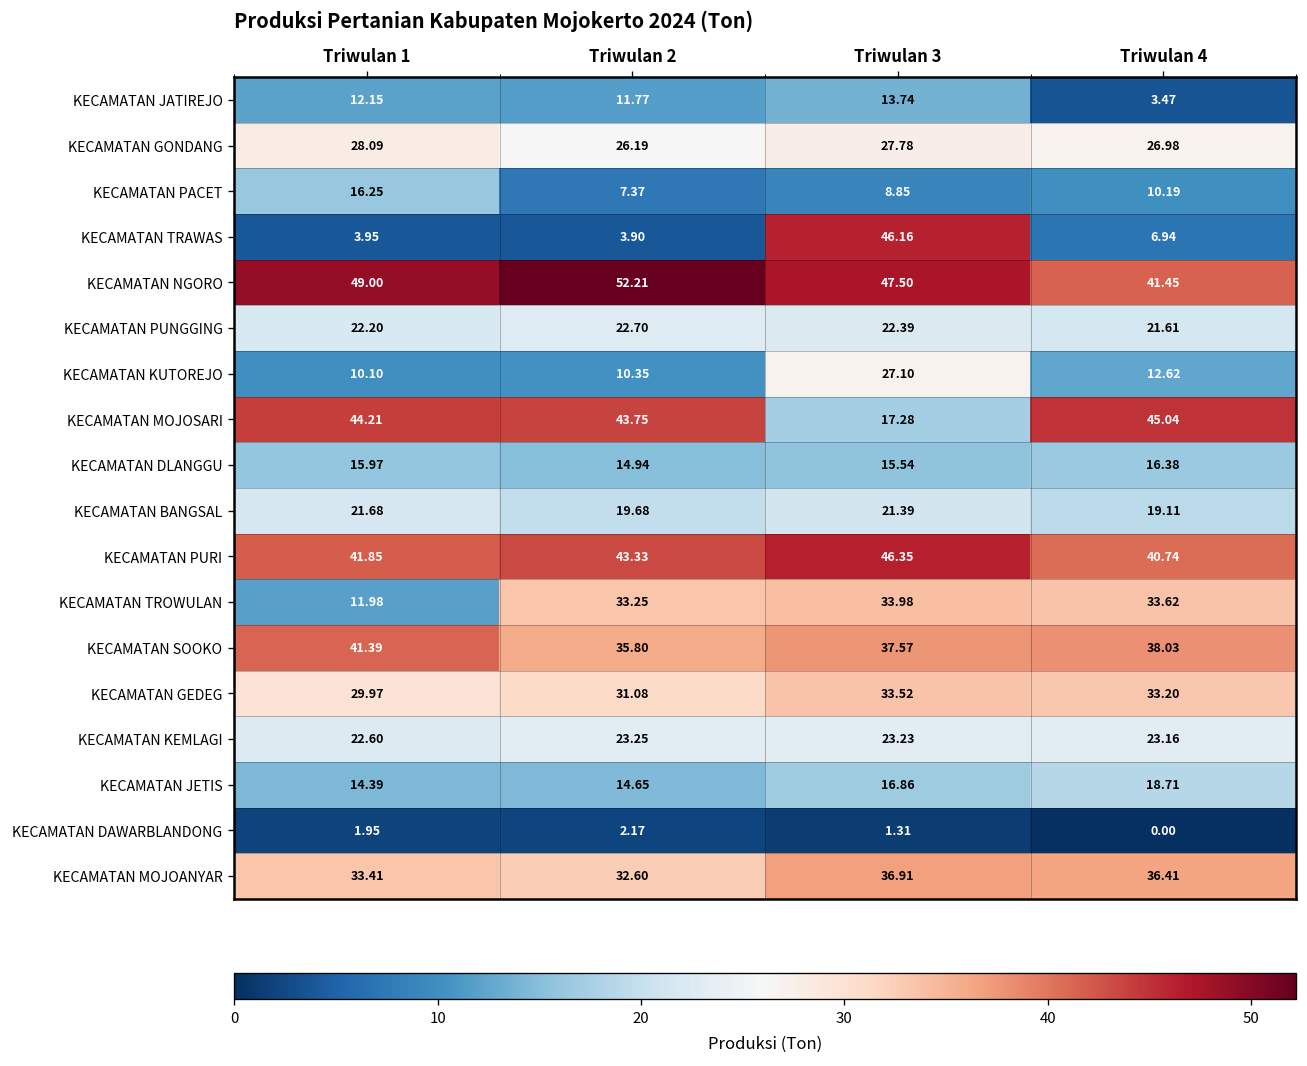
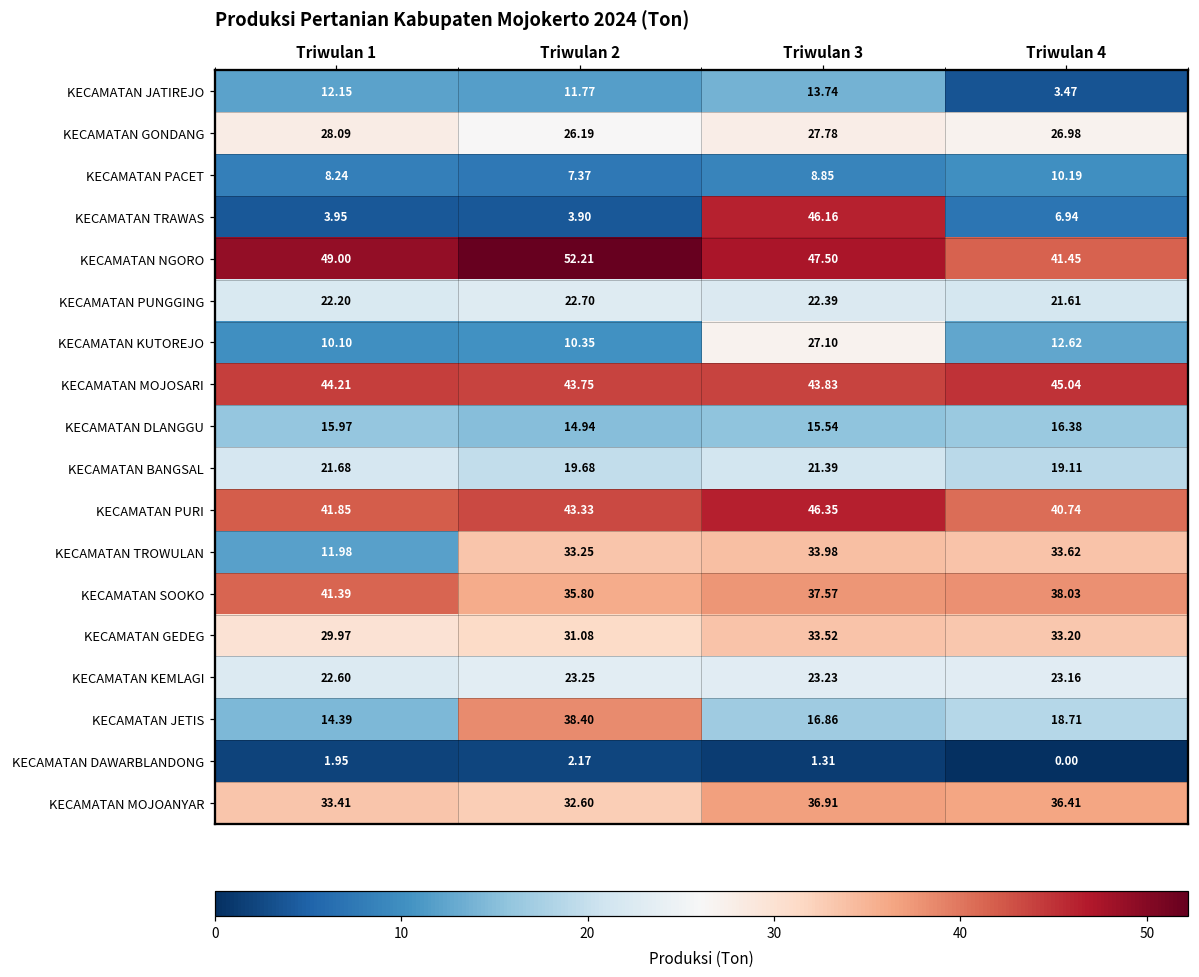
  {
    "KECAMATAN JATIREJO": {
      "Triwulan 1": 12.15,
      "Triwulan 2": 11.77,
      "Triwulan 3": 13.74,
      "Triwulan 4": 3.47
    },
    "KECAMATAN GONDANG": {
      "Triwulan 1": 28.09,
      "Triwulan 2": 26.19,
      "Triwulan 3": 27.78,
      "Triwulan 4": 26.98
    },
    "KECAMATAN PACET": {
-     "Triwulan 1": 16.25,
+     "Triwulan 1": 8.24,
      "Triwulan 2": 7.37,
      "Triwulan 3": 8.85,
      "Triwulan 4": 10.19
    },
    "KECAMATAN TRAWAS": {
      "Triwulan 1": 3.95,
      "Triwulan 2": 3.90,
      "Triwulan 3": 46.16,
      "Triwulan 4": 6.94
    },
    "KECAMATAN NGORO": {
      "Triwulan 1": 49.00,
      "Triwulan 2": 52.21,
      "Triwulan 3": 47.50,
      "Triwulan 4": 41.45
    },
    "KECAMATAN PUNGGING": {
      "Triwulan 1": 22.20,
      "Triwulan 2": 22.70,
      "Triwulan 3": 22.39,
      "Triwulan 4": 21.61
    },
    "KECAMATAN KUTOREJO": {
      "Triwulan 1": 10.10,
      "Triwulan 2": 10.35,
      "Triwulan 3": 27.10,
      "Triwulan 4": 12.62
    },
    "KECAMATAN MOJOSARI": {
      "Triwulan 1": 44.21,
      "Triwulan 2": 43.75,
-     "Triwulan 3": 17.28,
+     "Triwulan 3": 43.83,
      "Triwulan 4": 45.04
    },
    "KECAMATAN DLANGGU": {
      "Triwulan 1": 15.97,
      "Triwulan 2": 14.94,
      "Triwulan 3": 15.54,
      "Triwulan 4": 16.38
    },
    "KECAMATAN BANGSAL": {
      "Triwulan 1": 21.68,
      "Triwulan 2": 19.68,
      "Triwulan 3": 21.39,
      "Triwulan 4": 19.11
    },
    "KECAMATAN PURI": {
      "Triwulan 1": 41.85,
      "Triwulan 2": 43.33,
      "Triwulan 3": 46.35,
      "Triwulan 4": 40.74
    },
    "KECAMATAN TROWULAN": {
      "Triwulan 1": 11.98,
      "Triwulan 2": 33.25,
      "Triwulan 3": 33.98,
      "Triwulan 4": 33.62
    },
    "KECAMATAN SOOKO": {
      "Triwulan 1": 41.39,
      "Triwulan 2": 35.80,
      "Triwulan 3": 37.57,
      "Triwulan 4": 38.03
    },
    "KECAMATAN GEDEG": {
      "Triwulan 1": 29.97,
      "Triwulan 2": 31.08,
      "Triwulan 3": 33.52,
      "Triwulan 4": 33.20
    },
    "KECAMATAN KEMLAGI": {
      "Triwulan 1": 22.60,
      "Triwulan 2": 23.25,
      "Triwulan 3": 23.23,
      "Triwulan 4": 23.16
    },
    "KECAMATAN JETIS": {
      "Triwulan 1": 14.39,
-     "Triwulan 2": 14.65,
+     "Triwulan 2": 38.40,
      "Triwulan 3": 16.86,
      "Triwulan 4": 18.71
    },
    "KECAMATAN DAWARBLANDONG": {
      "Triwulan 1": 1.95,
      "Triwulan 2": 2.17,
      "Triwulan 3": 1.31,
      "Triwulan 4": 0.00
    },
    "KECAMATAN MOJOANYAR": {
      "Triwulan 1": 33.41,
      "Triwulan 2": 32.60,
      "Triwulan 3": 36.91,
      "Triwulan 4": 36.41
    }
  }
